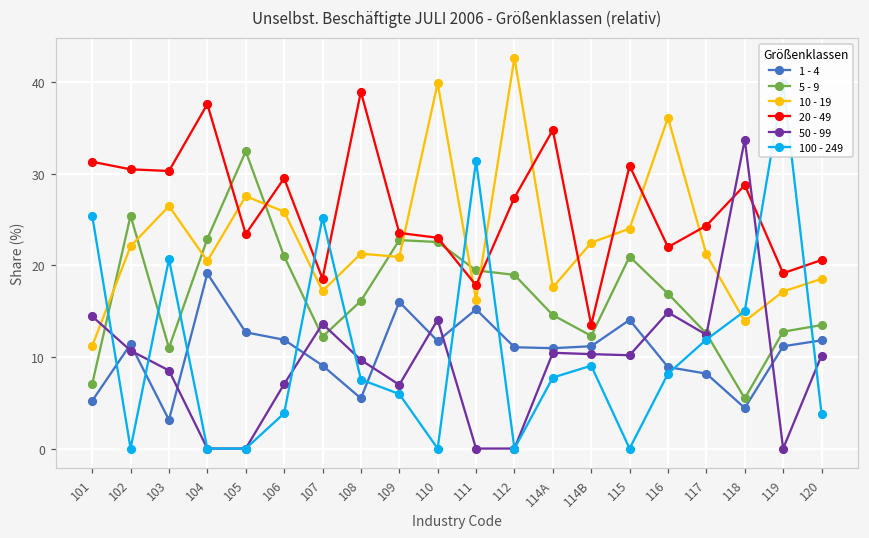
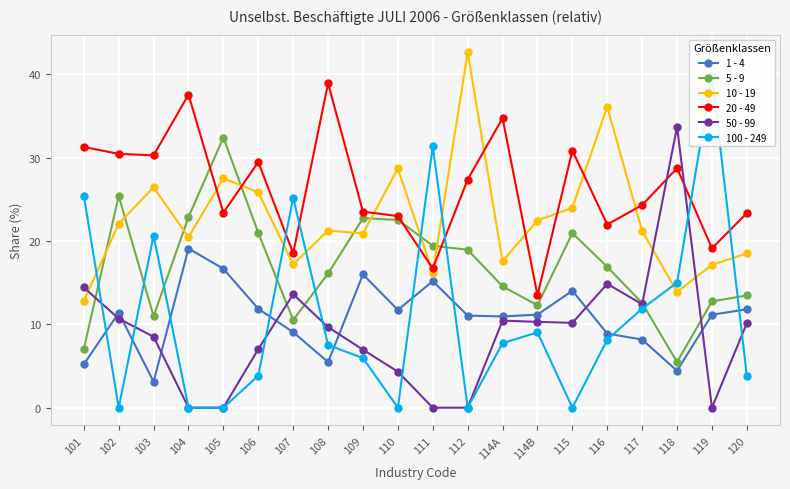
  {
    "1 - 4": {
      "101": 5,
      "102": 11,
      "103": 3,
      "104": 19,
-     "105": 13,
+     "105": 17,
      "106": 12,
      "107": 9,
      "108": 5,
      "109": 16,
      "110": 12,
      "111": 15,
      "112": 11,
      "114A": 11,
      "114B": 11,
      "115": 14,
      "116": 9,
      "117": 8,
      "118": 4,
      "119": 11,
      "120": 12
    },
    "5 - 9": {
      "101": 7,
      "102": 25,
      "103": 11,
      "104": 23,
      "105": 32,
      "106": 21,
-     "107": 12,
+     "107": 11,
      "108": 16,
      "109": 23,
      "110": 23,
      "111": 19,
      "112": 19,
      "114A": 15,
      "114B": 12,
      "115": 21,
      "116": 17,
      "118": 5,
      "119": 13,
      "120": 13
    },
    "10 - 19": {
-     "101": 11,
+     "101": 13,
      "102": 22,
      "103": 26,
      "104": 20,
      "105": 28,
      "106": 26,
      "107": 17,
      "108": 21,
      "109": 21,
-     "110": 40,
+     "110": 29,
      "111": 16,
      "112": 43,
      "114A": 18,
      "114B": 22,
      "115": 24,
      "116": 36,
      "117": 21,
      "118": 14,
      "119": 17,
      "120": 19
    },
    "20 - 49": {
      "101": 31,
      "102": 30,
      "103": 30,
      "104": 38,
      "105": 23,
      "106": 29,
      "107": 19,
      "108": 39,
      "109": 24,
      "110": 23,
-     "111": 18,
+     "111": 17,
      "112": 27,
      "114A": 35,
      "114B": 13,
      "115": 31,
      "116": 22,
      "117": 24,
      "118": 29,
      "119": 19,
-     "120": 21
+     "120": 23
    },
    "50 - 99": {
      "101": 14,
      "102": 11,
      "103": 9,
      "106": 7,
      "107": 14,
      "108": 10,
      "109": 7,
-     "110": 14,
+     "110": 4,
      "111": 0,
      "114A": 10,
      "114B": 10,
      "115": 10,
      "116": 15,
      "118": 34,
      "119": 0,
      "120": 10
    },
    "100 - 249": {
      "101": 25,
      "102": 0,
      "103": 21,
      "106": 4,
      "107": 25,
      "108": 8,
      "109": 6,
      "110": 0,
      "111": 31,
      "114A": 8,
      "114B": 9,
      "115": 0,
      "116": 8,
      "117": 12,
      "118": 15,
      "120": 4
    }
  }
